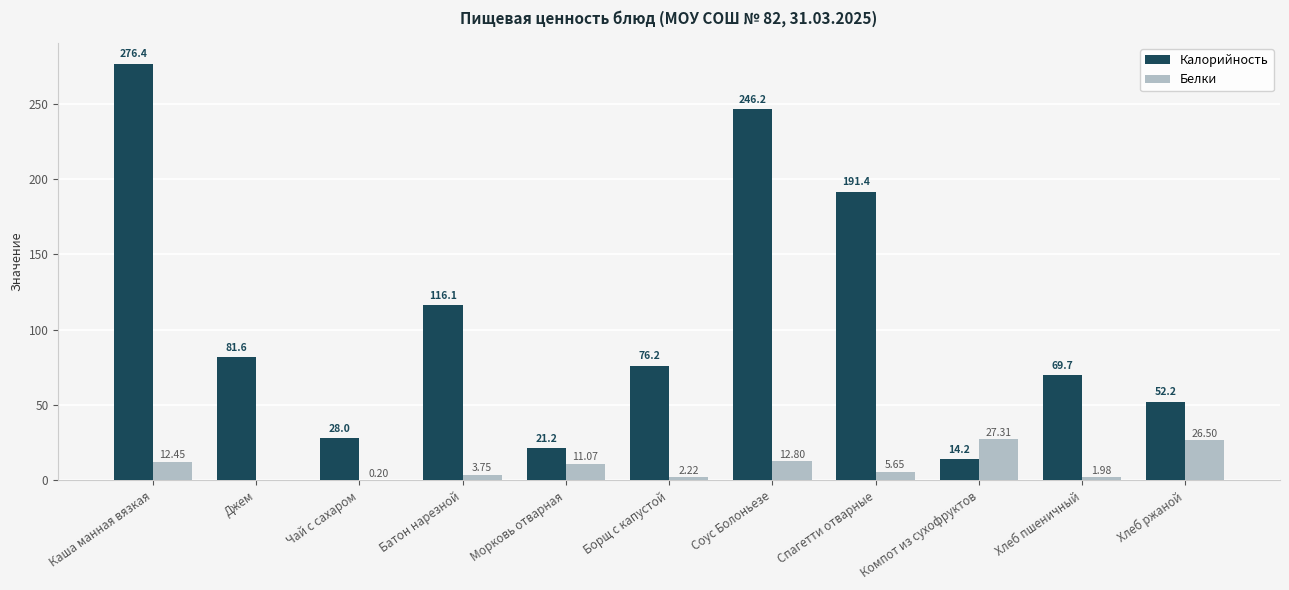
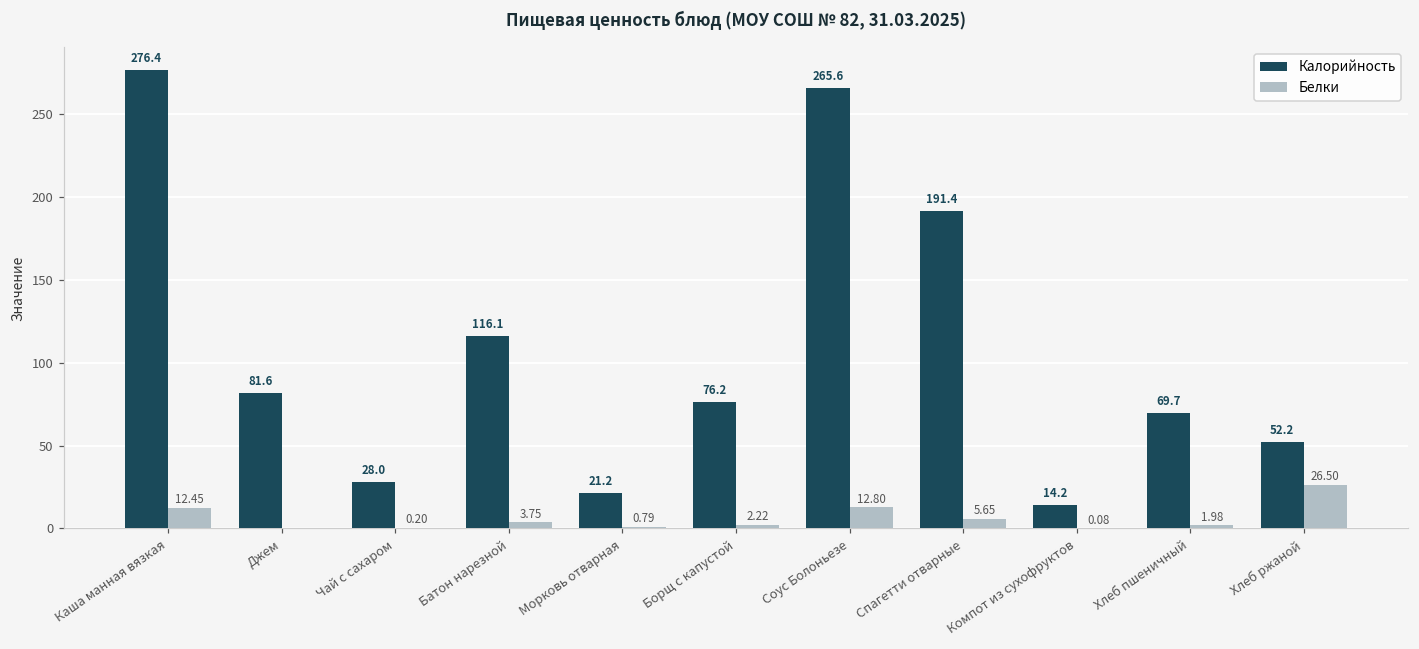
  {
    "Калорийность": {
      "Каша манная вязкая": 276.4,
      "Джем": 81.6,
      "Чай с сахаром": 28.0,
      "Батон нарезной": 116.1,
      "Морковь отварная": 21.2,
      "Борщ с капустой": 76.2,
-     "Соус Болоньезе": 246.2,
+     "Соус Болоньезе": 265.6,
      "Спагетти отварные": 191.4,
      "Компот из сухофруктов": 14.2,
      "Хлеб пшеничный": 69.7,
      "Хлеб ржаной": 52.2
    },
    "Белки": {
      "Каша манная вязкая": 12.45,
      "Чай с сахаром": 0.20,
      "Батон нарезной": 3.75,
-     "Морковь отварная": 11.07,
+     "Морковь отварная": 0.79,
      "Борщ с капустой": 2.22,
      "Соус Болоньезе": 12.80,
      "Спагетти отварные": 5.65,
-     "Компот из сухофруктов": 27.31,
+     "Компот из сухофруктов": 0.08,
      "Хлеб пшеничный": 1.98,
      "Хлеб ржаной": 26.50
    }
  }
